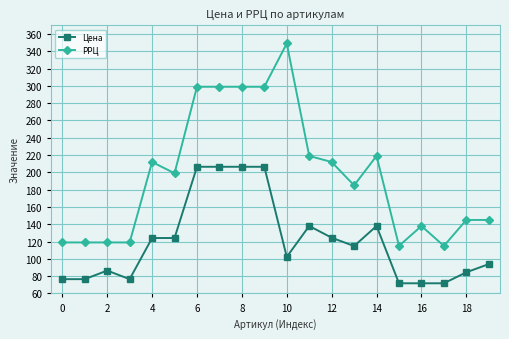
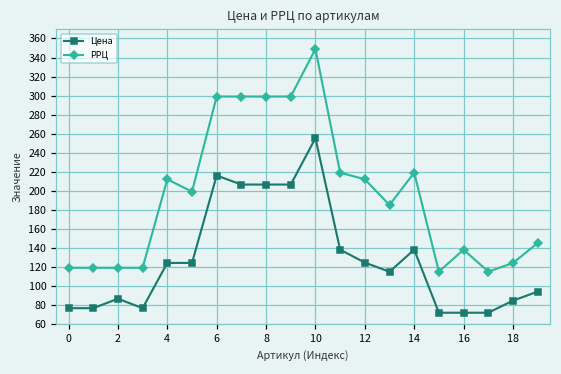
  {
    "Цена": {
      "0": 80,
      "2": 90,
      "4": 120,
-     "6": 210,
+     "6": 220,
      "8": 210,
-     "10": 100,
+     "10": 260,
      "12": 120,
      "14": 140,
      "16": 70,
      "18": 80
    },
    "РРЦ": {
      "0": 120,
      "2": 120,
      "4": 210,
      "6": 300,
      "8": 300,
      "10": 350,
      "12": 210,
      "14": 220,
      "16": 140,
-     "18": 150
+     "18": 120
    }
  }
